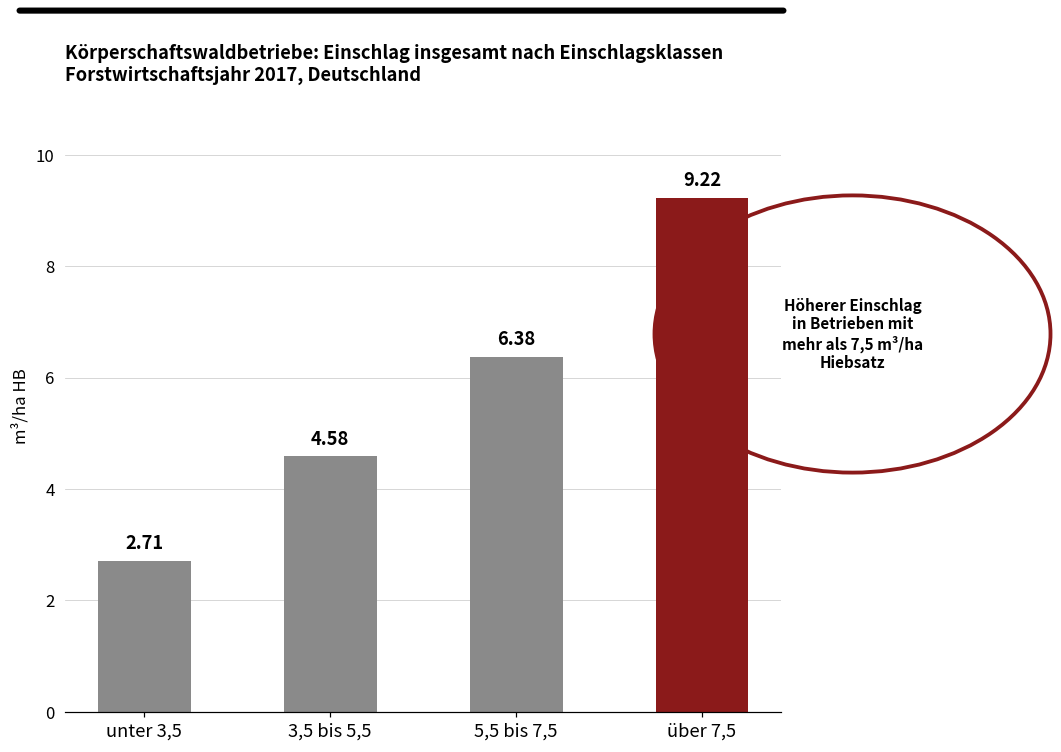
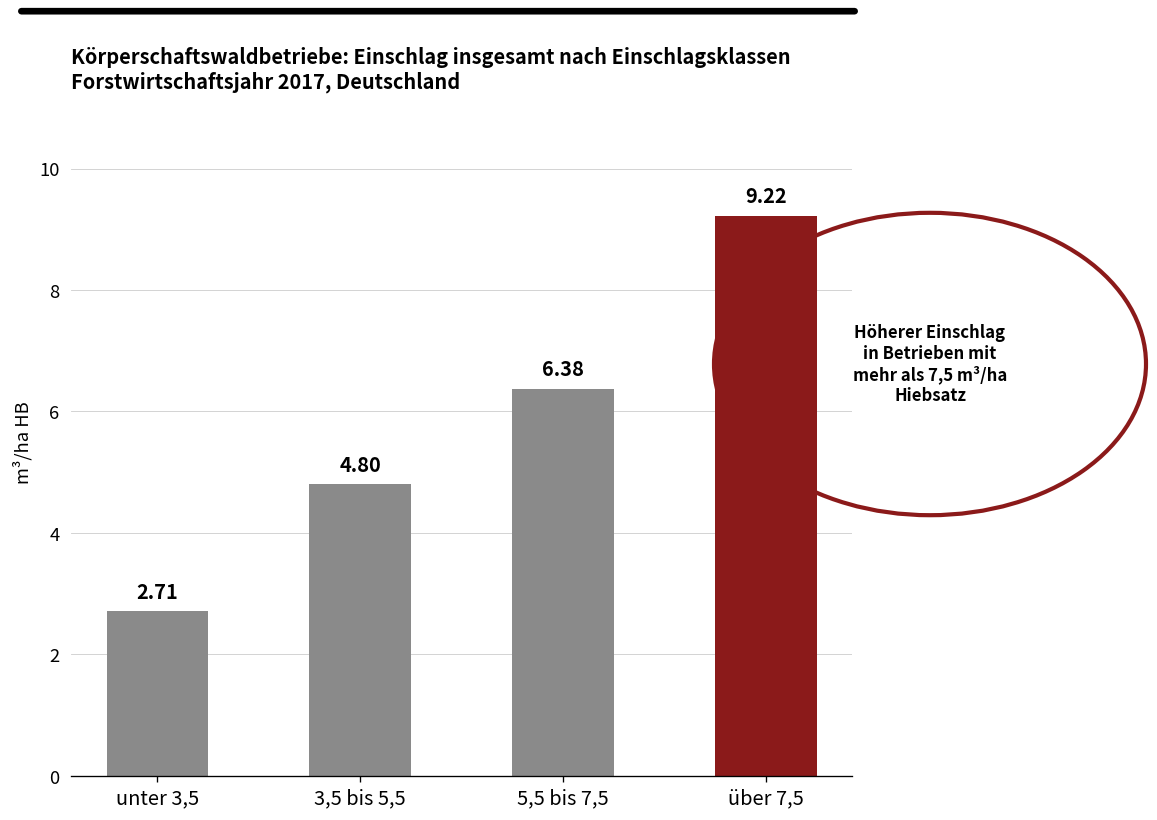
  {
    "unter 3,5": 2.71,
-   "3,5 bis 5,5": 4.58,
+   "3,5 bis 5,5": 4.80,
    "5,5 bis 7,5": 6.38,
    "über 7,5": 9.22
  }
